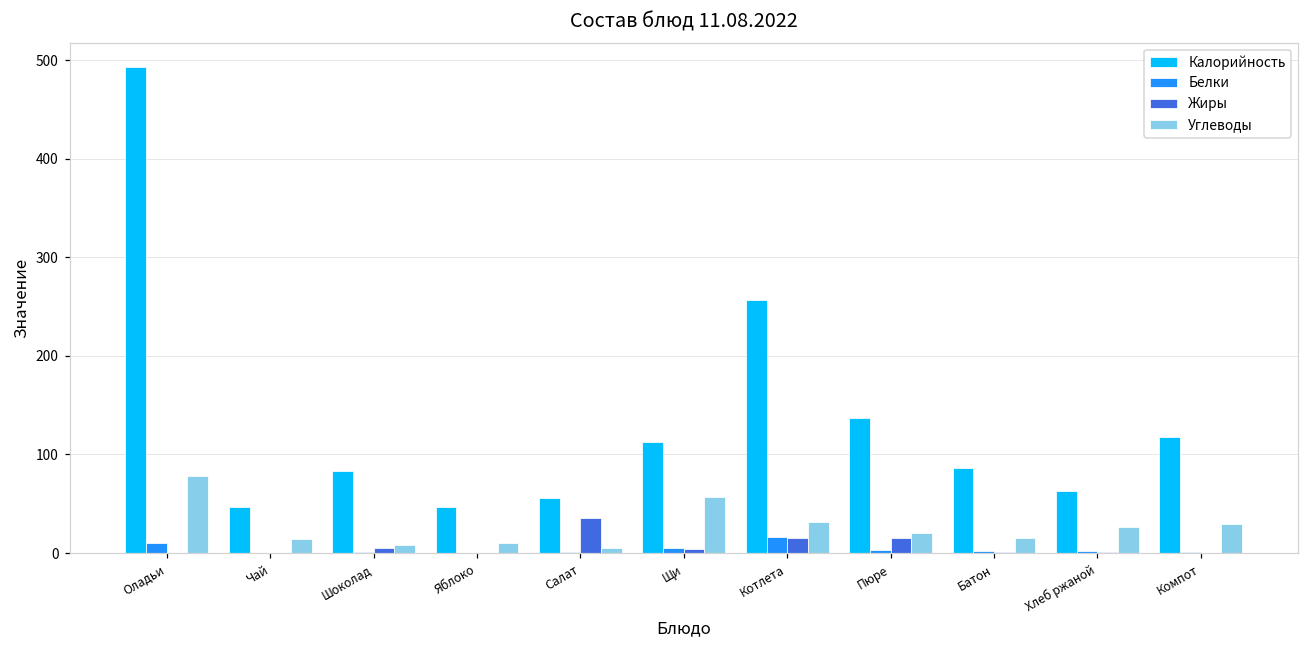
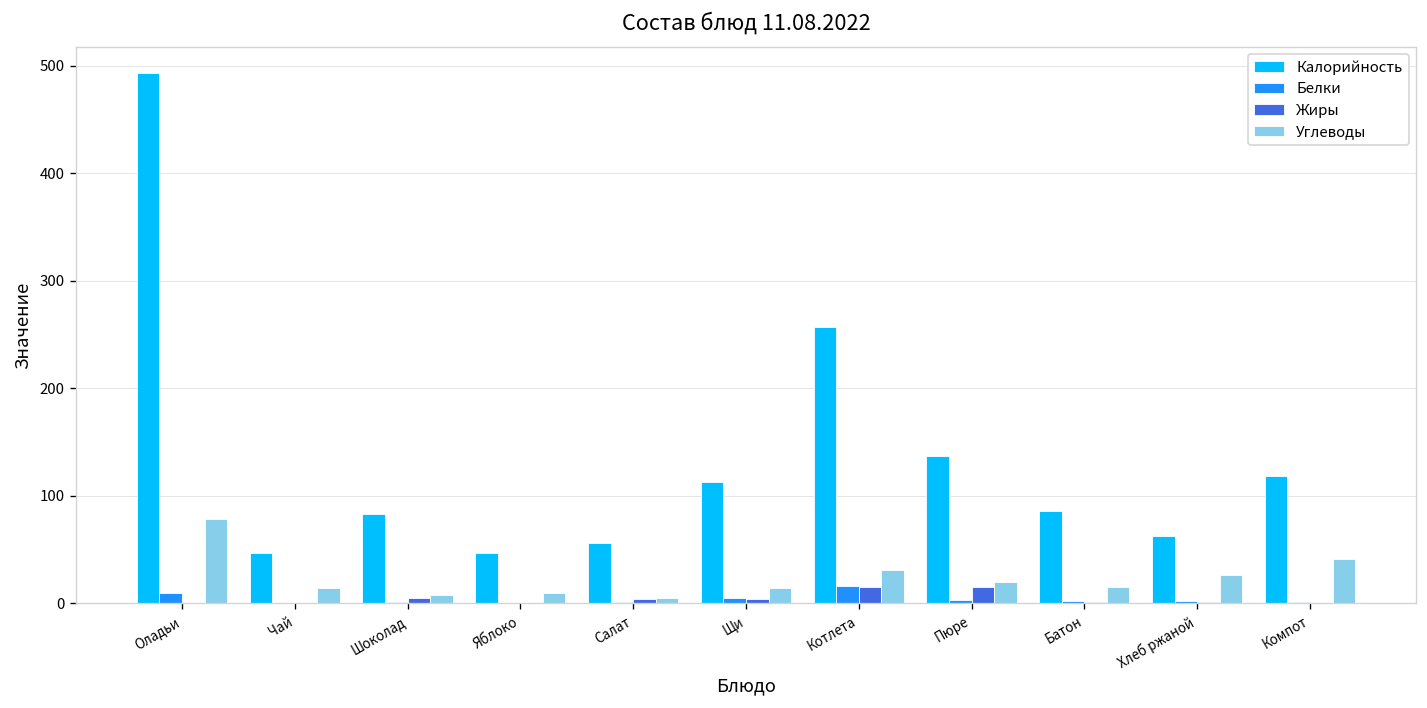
  {
    "Жиры": {
      "Оладьи": 0,
      "Чай": 0,
      "Шоколад": 10,
      "Яблоко": 0,
-     "Салат": 40,
+     "Салат": 0,
      "Щи": 0,
      "Котлета": 20,
      "Пюре": 20,
      "Компот": 0
    },
    "Углеводы": {
      "Оладьи": 80,
      "Чай": 10,
      "Шоколад": 10,
      "Яблоко": 10,
      "Салат": 10,
-     "Щи": 60,
+     "Щи": 10,
      "Котлета": 30,
      "Пюре": 20,
      "Батон": 20,
      "Хлеб ржаной": 30,
-     "Компот": 30
+     "Компот": 40
    }
  }
